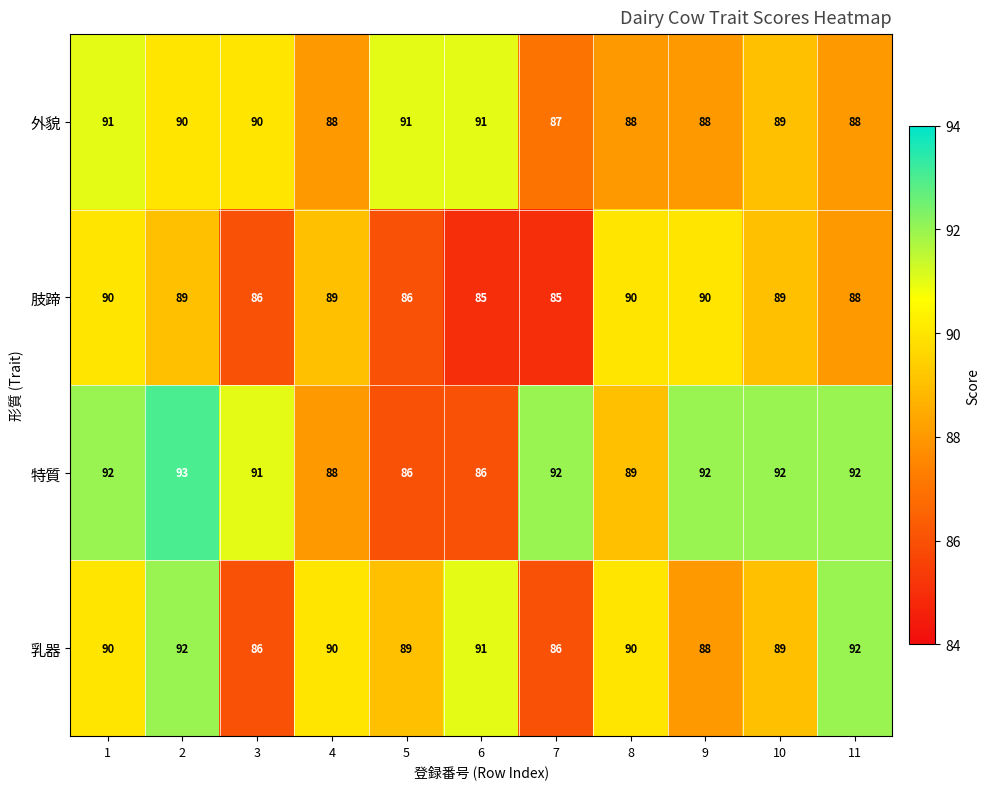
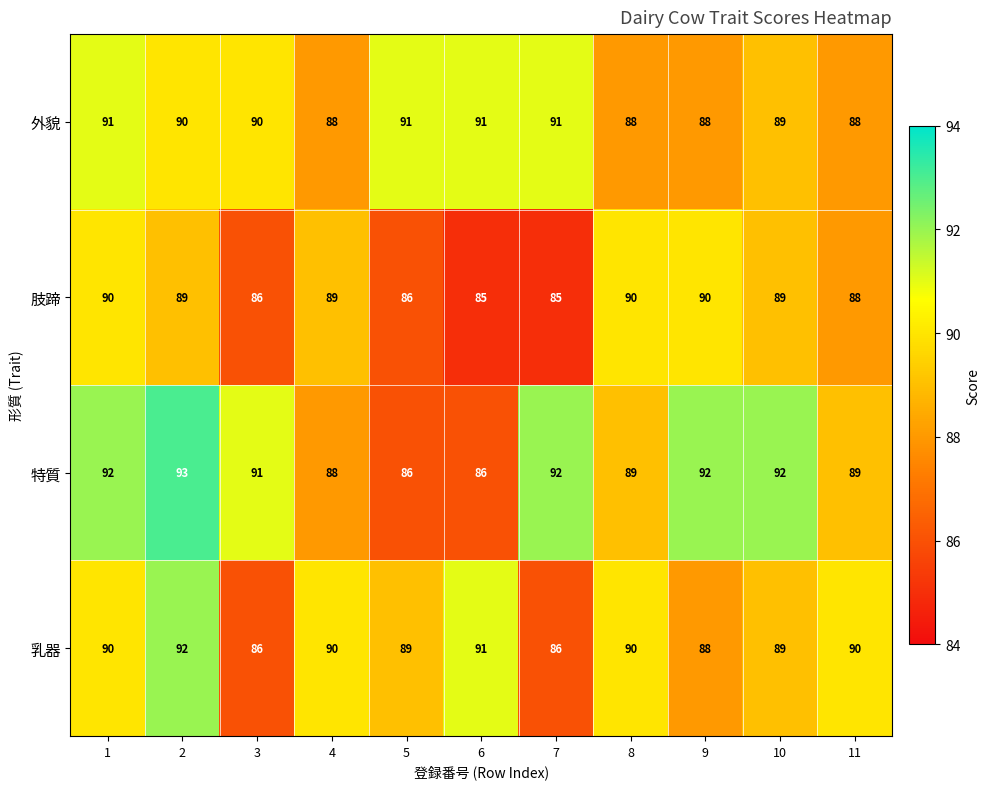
  {
    "外貌": {
      "1": 91,
      "2": 90,
      "3": 90,
      "4": 88,
      "5": 91,
      "6": 91,
-     "7": 87,
+     "7": 91,
      "8": 88,
      "9": 88,
      "10": 89,
      "11": 88
    },
    "肢蹄": {
      "1": 90,
      "2": 89,
      "3": 86,
      "4": 89,
      "5": 86,
      "6": 85,
      "7": 85,
      "8": 90,
      "9": 90,
      "10": 89,
      "11": 88
    },
    "特質": {
      "1": 92,
      "2": 93,
      "3": 91,
      "4": 88,
      "5": 86,
      "6": 86,
      "7": 92,
      "8": 89,
      "9": 92,
      "10": 92,
-     "11": 92
+     "11": 89
    },
    "乳器": {
      "1": 90,
      "2": 92,
      "3": 86,
      "4": 90,
      "5": 89,
      "6": 91,
      "7": 86,
      "8": 90,
      "9": 88,
      "10": 89,
-     "11": 92
+     "11": 90
    }
  }
